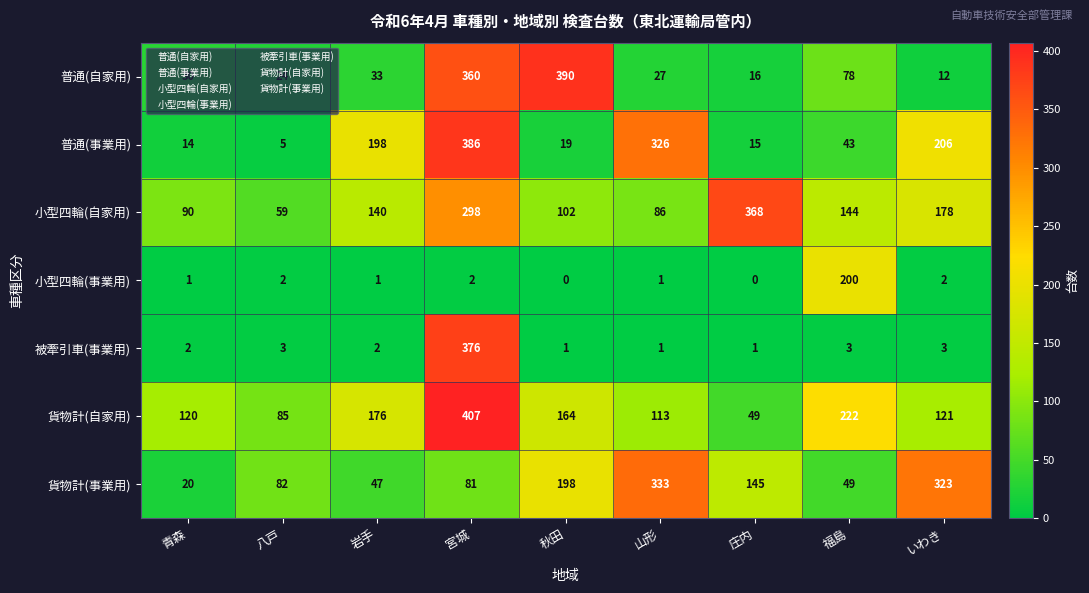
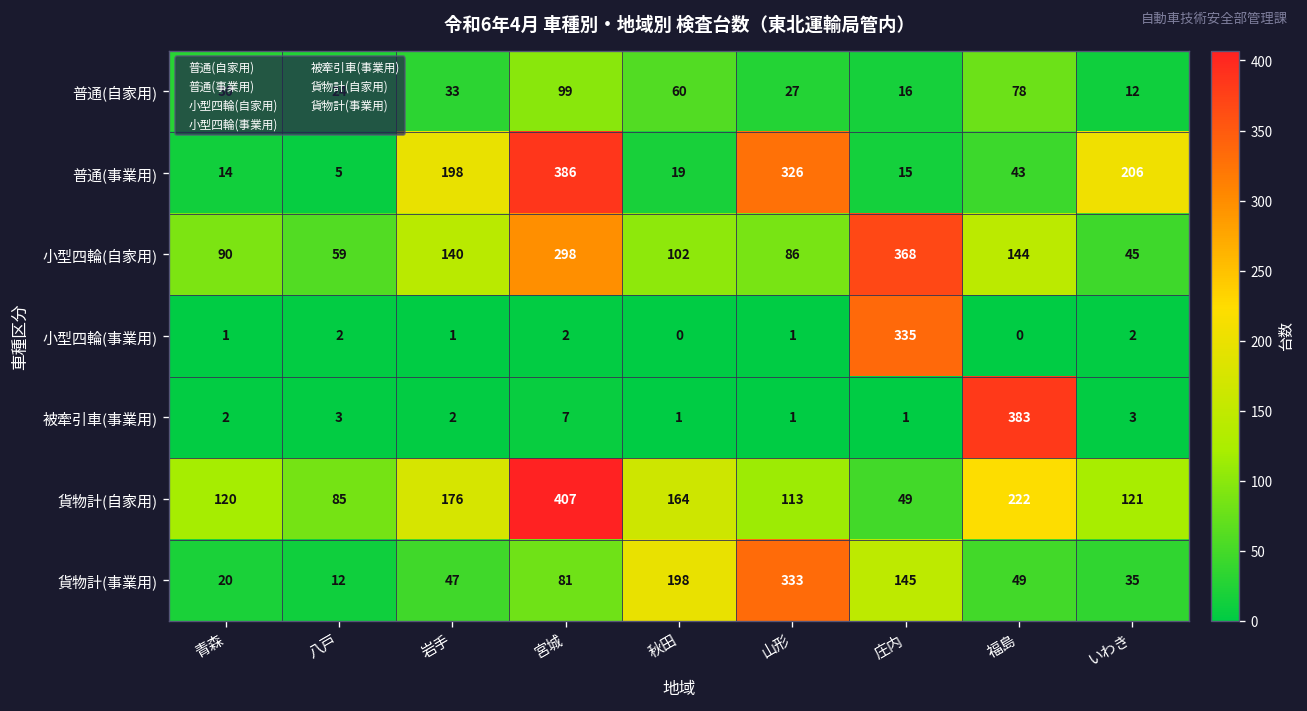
  {
    "普通(自家用)": {
      "岩手": 33,
-     "宮城": 360,
-     "秋田": 390,
+     "宮城": 99,
+     "秋田": 60,
      "山形": 27,
      "庄内": 16,
      "福島": 78,
      "いわき": 12
    },
    "普通(事業用)": {
      "青森": 14,
      "八戸": 5,
      "岩手": 198,
      "宮城": 386,
      "秋田": 19,
      "山形": 326,
      "庄内": 15,
      "福島": 43,
      "いわき": 206
    },
    "小型四輪(自家用)": {
      "青森": 90,
      "八戸": 59,
      "岩手": 140,
      "宮城": 298,
      "秋田": 102,
      "山形": 86,
      "庄内": 368,
      "福島": 144,
-     "いわき": 178
+     "いわき": 45
    },
    "小型四輪(事業用)": {
      "青森": 1,
      "八戸": 2,
      "岩手": 1,
      "宮城": 2,
      "秋田": 0,
      "山形": 1,
-     "庄内": 0,
-     "福島": 200,
+     "庄内": 335,
+     "福島": 0,
      "いわき": 2
    },
    "被牽引車(事業用)": {
      "青森": 2,
      "八戸": 3,
      "岩手": 2,
-     "宮城": 376,
+     "宮城": 7,
      "秋田": 1,
      "山形": 1,
      "庄内": 1,
-     "福島": 3,
+     "福島": 383,
      "いわき": 3
    },
    "貨物計(自家用)": {
      "青森": 120,
      "八戸": 85,
      "岩手": 176,
      "宮城": 407,
      "秋田": 164,
      "山形": 113,
      "庄内": 49,
      "福島": 222,
      "いわき": 121
    },
    "貨物計(事業用)": {
      "青森": 20,
-     "八戸": 82,
+     "八戸": 12,
      "岩手": 47,
      "宮城": 81,
      "秋田": 198,
      "山形": 333,
      "庄内": 145,
      "福島": 49,
-     "いわき": 323
+     "いわき": 35
    }
  }
